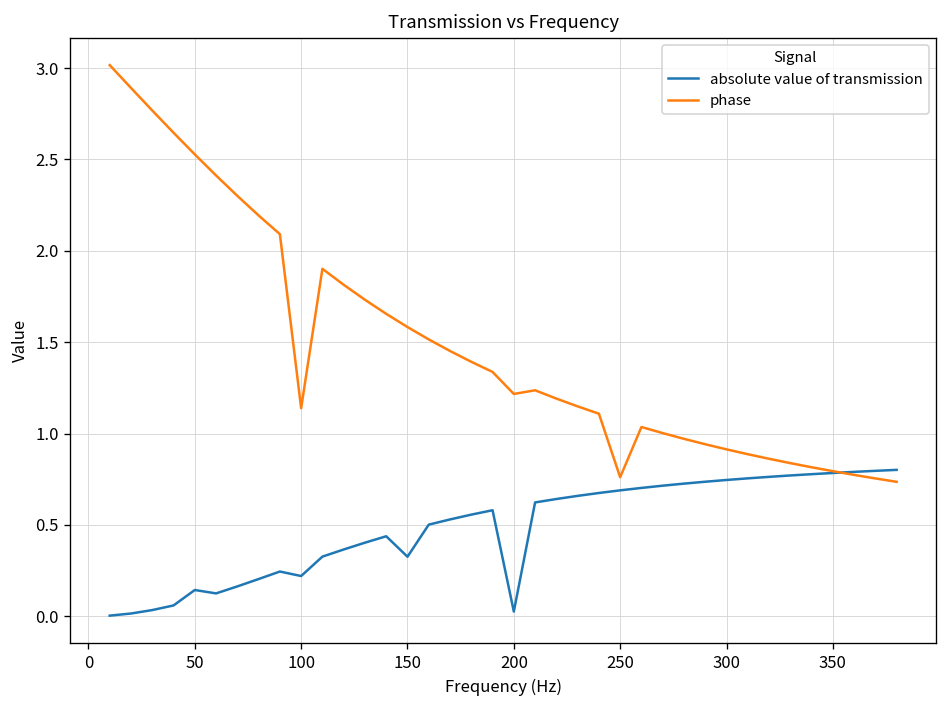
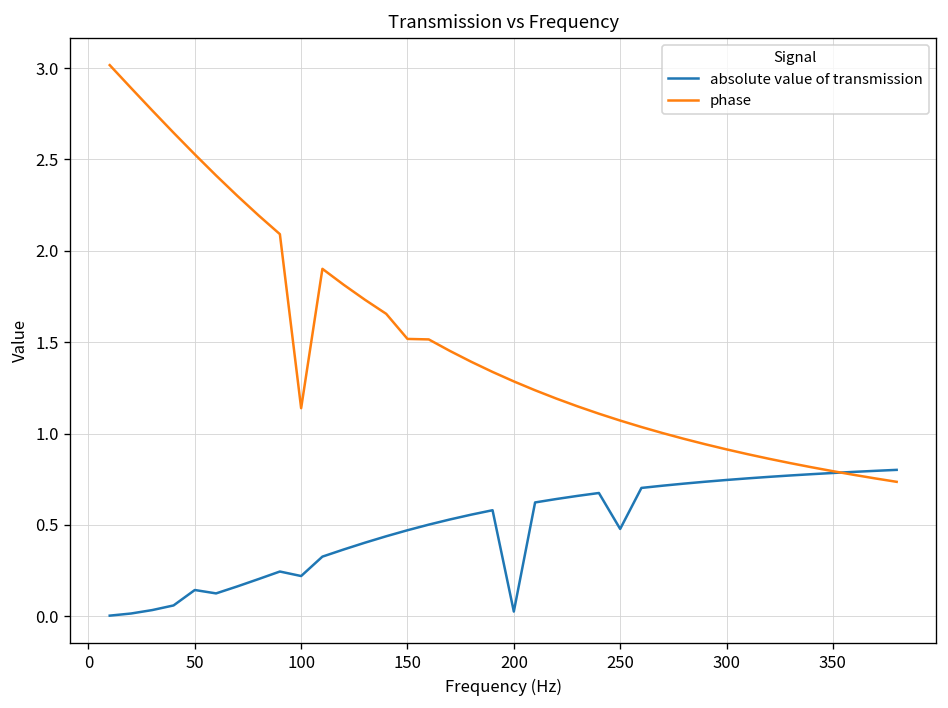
  {
    "absolute value of transmission": {
      "50": 0.14,
      "100": 0.22,
-     "150": 0.33,
+     "150": 0.47,
      "200": 0.03,
-     "250": 0.69,
+     "250": 0.48,
      "300": 0.75
    },
    "phase": {
      "50": 2.53,
      "100": 1.14,
-     "150": 1.58,
-     "200": 1.22,
-     "250": 0.76,
+     "150": 1.52,
+     "200": 1.29,
+     "250": 1.07,
      "300": 0.91
    }
  }
